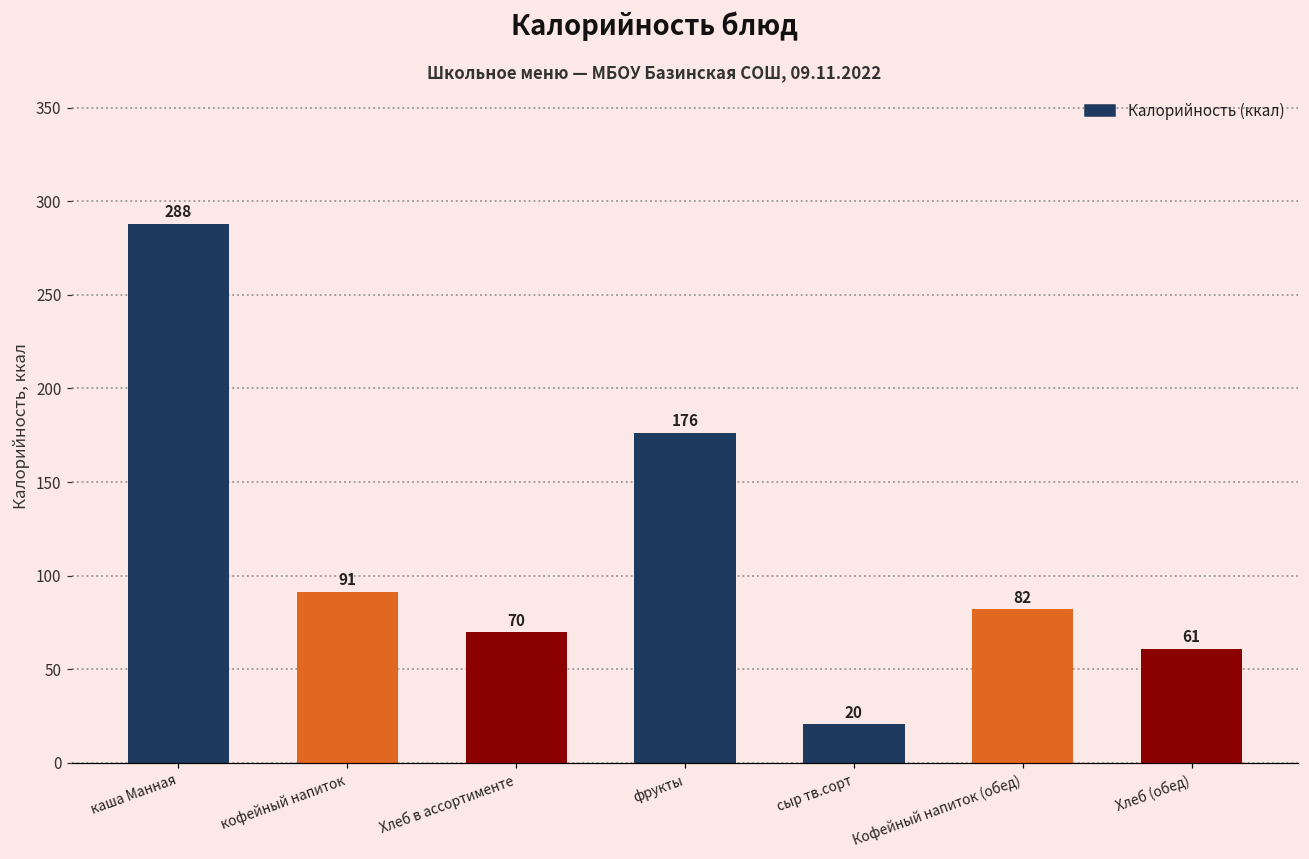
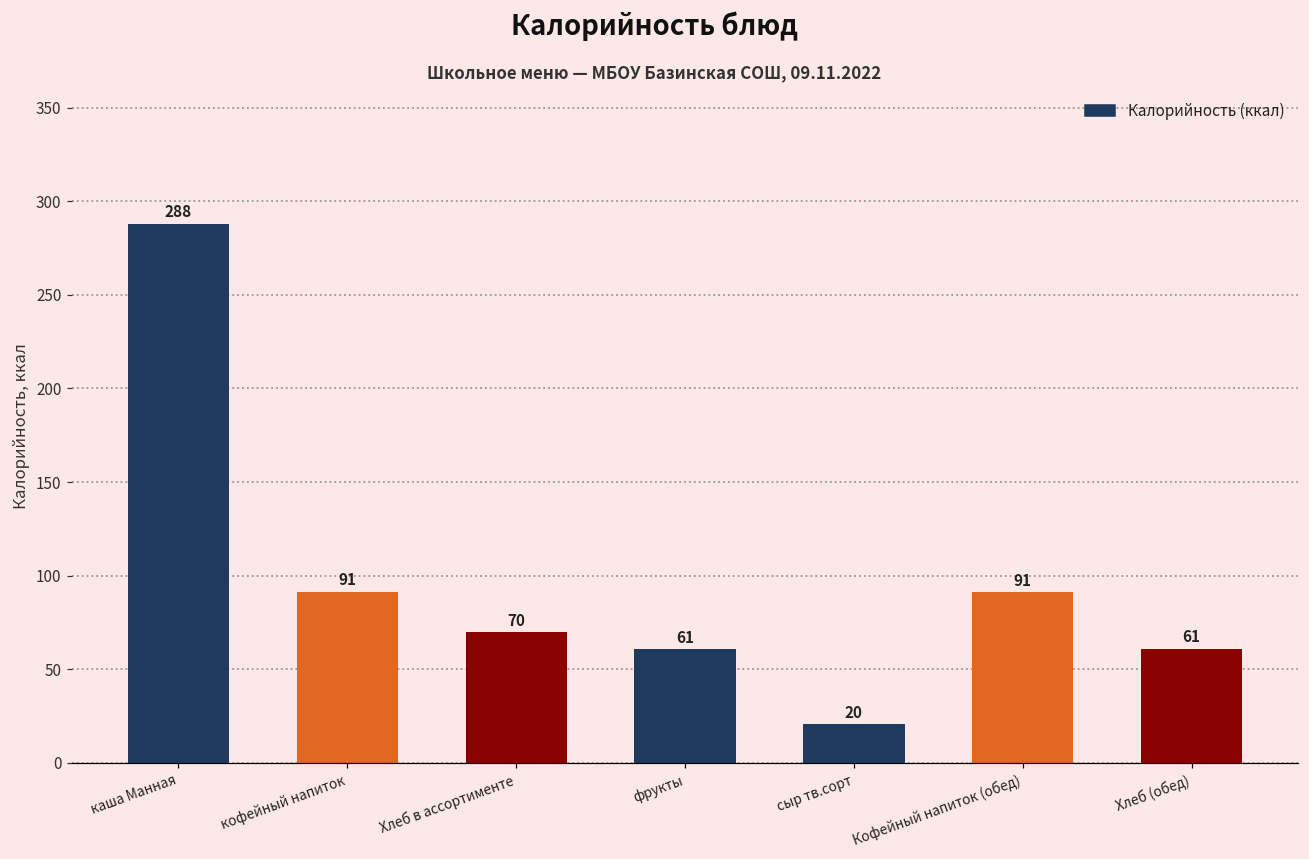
  {
    "каша Манная": 288,
    "кофейный напиток": 91,
    "Хлеб в ассортименте": 70,
-   "фрукты": 176,
+   "фрукты": 61,
    "сыр тв.сорт": 20,
-   "Кофейный напиток (обед)": 82,
+   "Кофейный напиток (обед)": 91,
    "Хлеб (обед)": 61
  }
